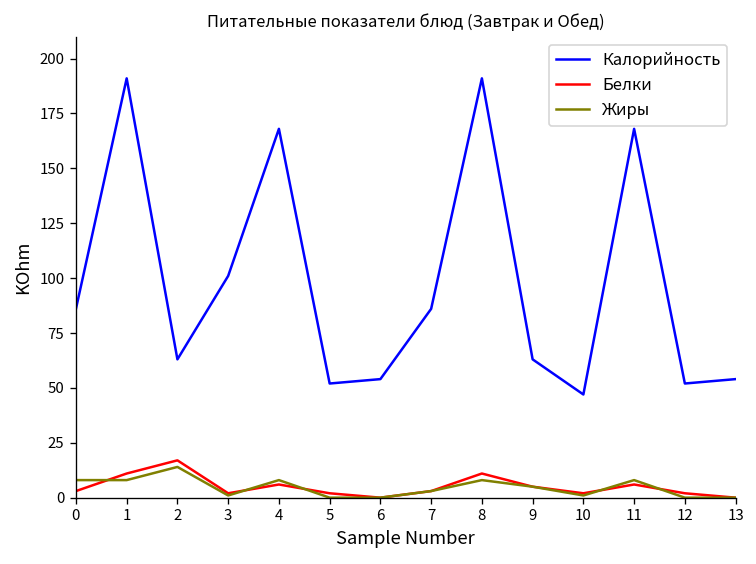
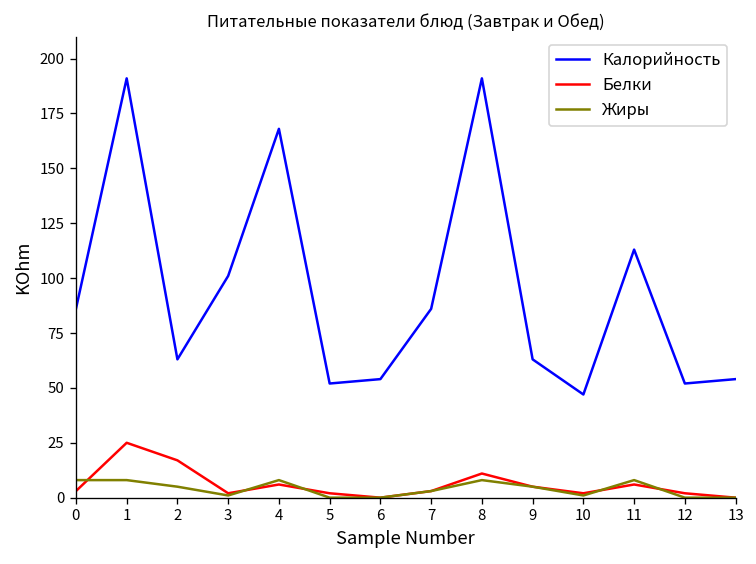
  {
    "Калорийность": {
      "0": 86,
      "1": 191,
      "2": 63,
      "3": 101,
      "4": 168,
      "5": 52,
      "6": 54,
      "7": 86,
      "8": 191,
      "9": 63,
      "10": 47,
-     "11": 168,
+     "11": 113,
      "12": 52,
      "13": 54
    },
    "Белки": {
      "0": 3,
-     "1": 11,
+     "1": 25,
      "2": 17,
      "4": 6,
      "5": 2,
      "8": 11,
      "11": 6,
      "12": 2
    },
    "Жиры": {
      "0": 8,
      "1": 8,
-     "2": 14,
+     "2": 5,
      "4": 8,
      "5": 0,
      "8": 8,
      "11": 8,
      "12": 0
    }
  }
